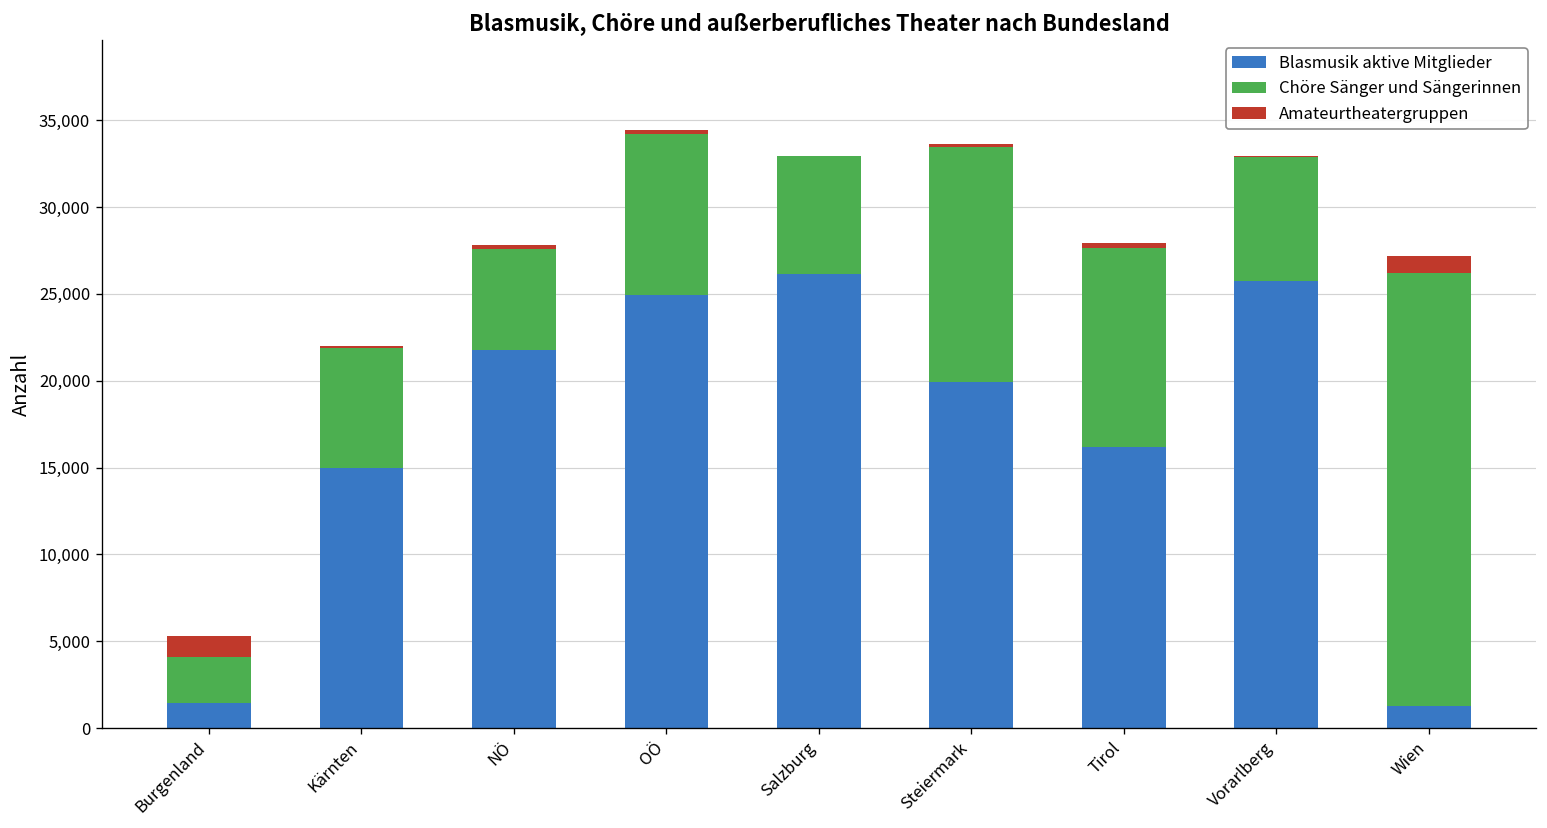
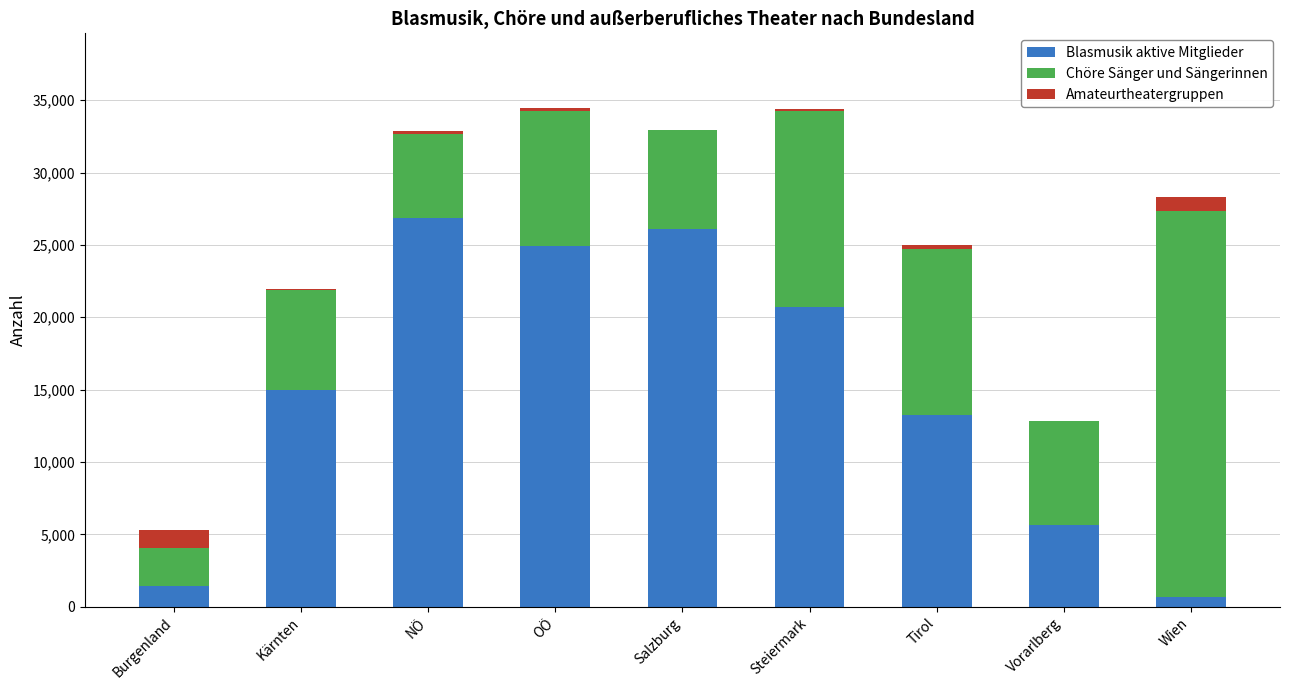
  {
    "Blasmusik aktive Mitglieder": {
      "Burgenland": "1,400",
      "Kärnten": "15,000",
-     "NÖ": "21,800",
+     "NÖ": "26,800",
      "OÖ": "24,900",
      "Salzburg": "26,100",
-     "Steiermark": "19,900",
-     "Tirol": "16,200",
-     "Vorarlberg": "25,800",
-     "Wien": "1,200"
+     "Steiermark": "20,700",
+     "Tirol": "13,300",
+     "Vorarlberg": "5,700",
+     "Wien": "700"
    },
    "Chöre Sänger und Sängerinnen": {
      "Burgenland": "2,700",
      "Kärnten": "6,900",
      "NÖ": "5,800",
      "OÖ": "9,300",
      "Salzburg": "6,800",
      "Steiermark": "13,500",
      "Tirol": "11,500",
      "Vorarlberg": "7,100",
-     "Wien": "25,000"
+     "Wien": "26,700"
    },
    "Amateurtheatergruppen": {
      "Burgenland": "1,200",
      "NÖ": "200",
      "OÖ": "200",
      "Salzburg": "0",
      "Tirol": "300",
      "Wien": "1,000"
    }
  }
